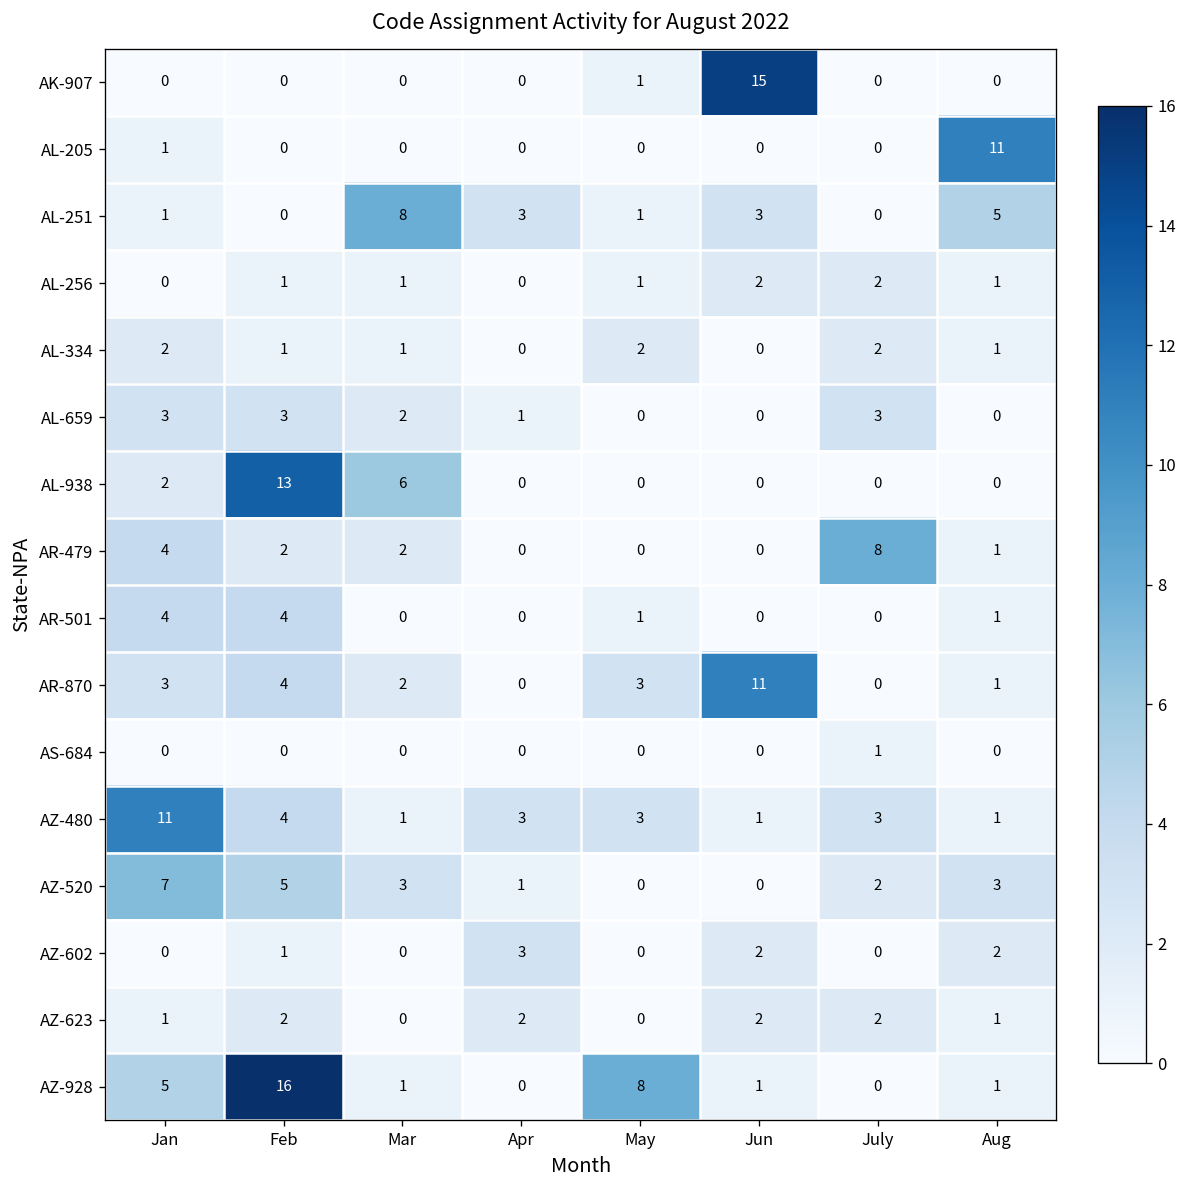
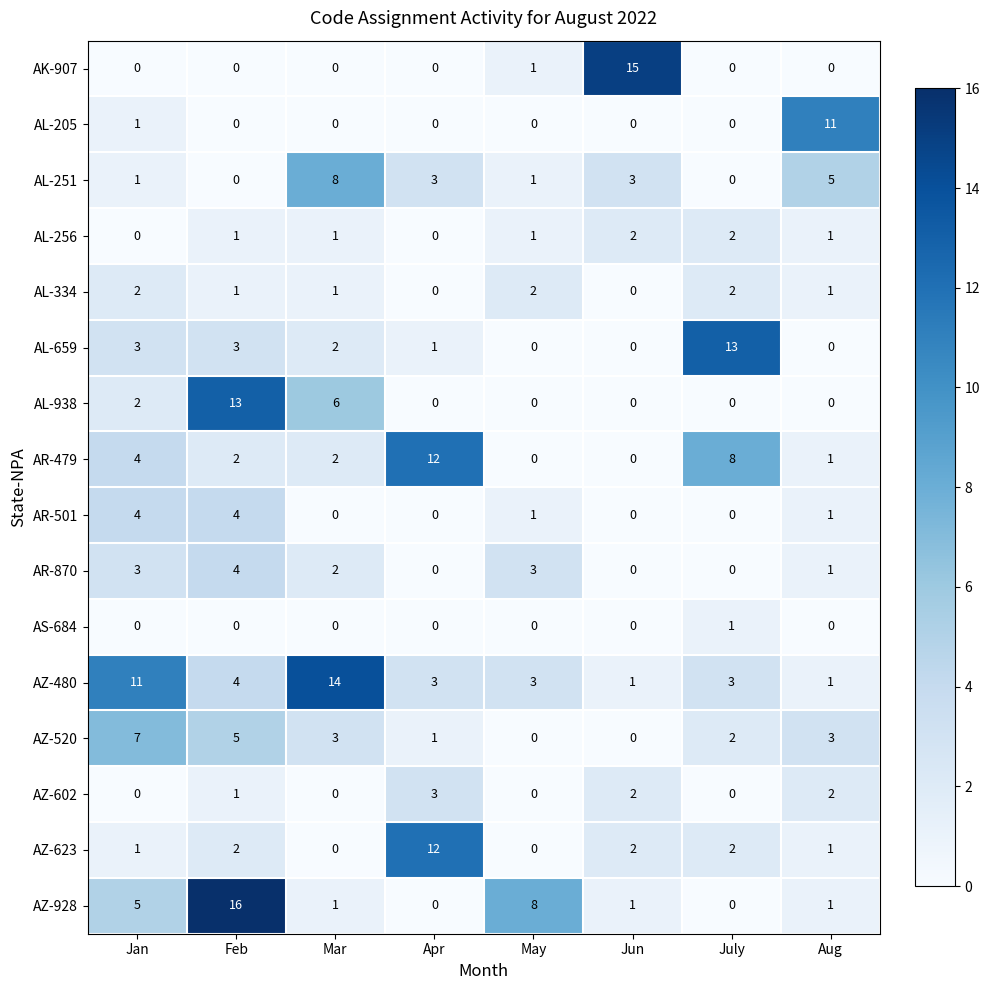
  {
    "AK-907": {
      "Jan": 0,
      "Feb": 0,
      "Mar": 0,
      "Apr": 0,
      "May": 1,
      "Jun": 15,
      "July": 0,
      "Aug": 0
    },
    "AL-205": {
      "Jan": 1,
      "Feb": 0,
      "Mar": 0,
      "Apr": 0,
      "May": 0,
      "Jun": 0,
      "July": 0,
      "Aug": 11
    },
    "AL-251": {
      "Jan": 1,
      "Feb": 0,
      "Mar": 8,
      "Apr": 3,
      "May": 1,
      "Jun": 3,
      "July": 0,
      "Aug": 5
    },
    "AL-256": {
      "Jan": 0,
      "Feb": 1,
      "Mar": 1,
      "Apr": 0,
      "May": 1,
      "Jun": 2,
      "July": 2,
      "Aug": 1
    },
    "AL-334": {
      "Jan": 2,
      "Feb": 1,
      "Mar": 1,
      "Apr": 0,
      "May": 2,
      "Jun": 0,
      "July": 2,
      "Aug": 1
    },
    "AL-659": {
      "Jan": 3,
      "Feb": 3,
      "Mar": 2,
      "Apr": 1,
      "May": 0,
      "Jun": 0,
-     "July": 3,
+     "July": 13,
      "Aug": 0
    },
    "AL-938": {
      "Jan": 2,
      "Feb": 13,
      "Mar": 6,
      "Apr": 0,
      "May": 0,
      "Jun": 0,
      "July": 0,
      "Aug": 0
    },
    "AR-479": {
      "Jan": 4,
      "Feb": 2,
      "Mar": 2,
-     "Apr": 0,
+     "Apr": 12,
      "May": 0,
      "Jun": 0,
      "July": 8,
      "Aug": 1
    },
    "AR-501": {
      "Jan": 4,
      "Feb": 4,
      "Mar": 0,
      "Apr": 0,
      "May": 1,
      "Jun": 0,
      "July": 0,
      "Aug": 1
    },
    "AR-870": {
      "Jan": 3,
      "Feb": 4,
      "Mar": 2,
      "Apr": 0,
      "May": 3,
-     "Jun": 11,
+     "Jun": 0,
      "July": 0,
      "Aug": 1
    },
    "AS-684": {
      "Jan": 0,
      "Feb": 0,
      "Mar": 0,
      "Apr": 0,
      "May": 0,
      "Jun": 0,
      "July": 1,
      "Aug": 0
    },
    "AZ-480": {
      "Jan": 11,
      "Feb": 4,
-     "Mar": 1,
+     "Mar": 14,
      "Apr": 3,
      "May": 3,
      "Jun": 1,
      "July": 3,
      "Aug": 1
    },
    "AZ-520": {
      "Jan": 7,
      "Feb": 5,
      "Mar": 3,
      "Apr": 1,
      "May": 0,
      "Jun": 0,
      "July": 2,
      "Aug": 3
    },
    "AZ-602": {
      "Jan": 0,
      "Feb": 1,
      "Mar": 0,
      "Apr": 3,
      "May": 0,
      "Jun": 2,
      "July": 0,
      "Aug": 2
    },
    "AZ-623": {
      "Jan": 1,
      "Feb": 2,
      "Mar": 0,
-     "Apr": 2,
+     "Apr": 12,
      "May": 0,
      "Jun": 2,
      "July": 2,
      "Aug": 1
    },
    "AZ-928": {
      "Jan": 5,
      "Feb": 16,
      "Mar": 1,
      "Apr": 0,
      "May": 8,
      "Jun": 1,
      "July": 0,
      "Aug": 1
    }
  }
